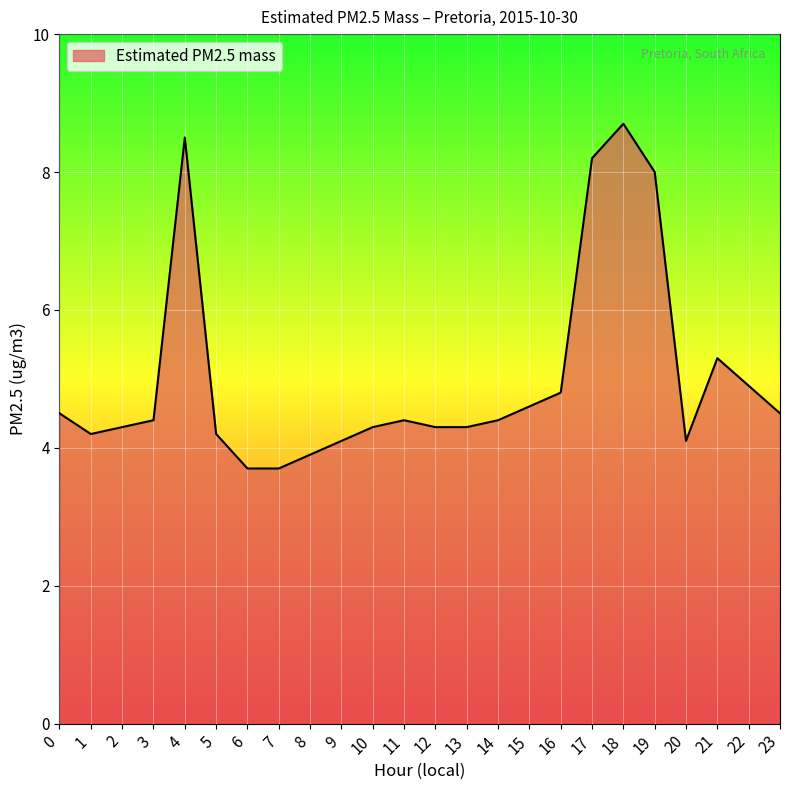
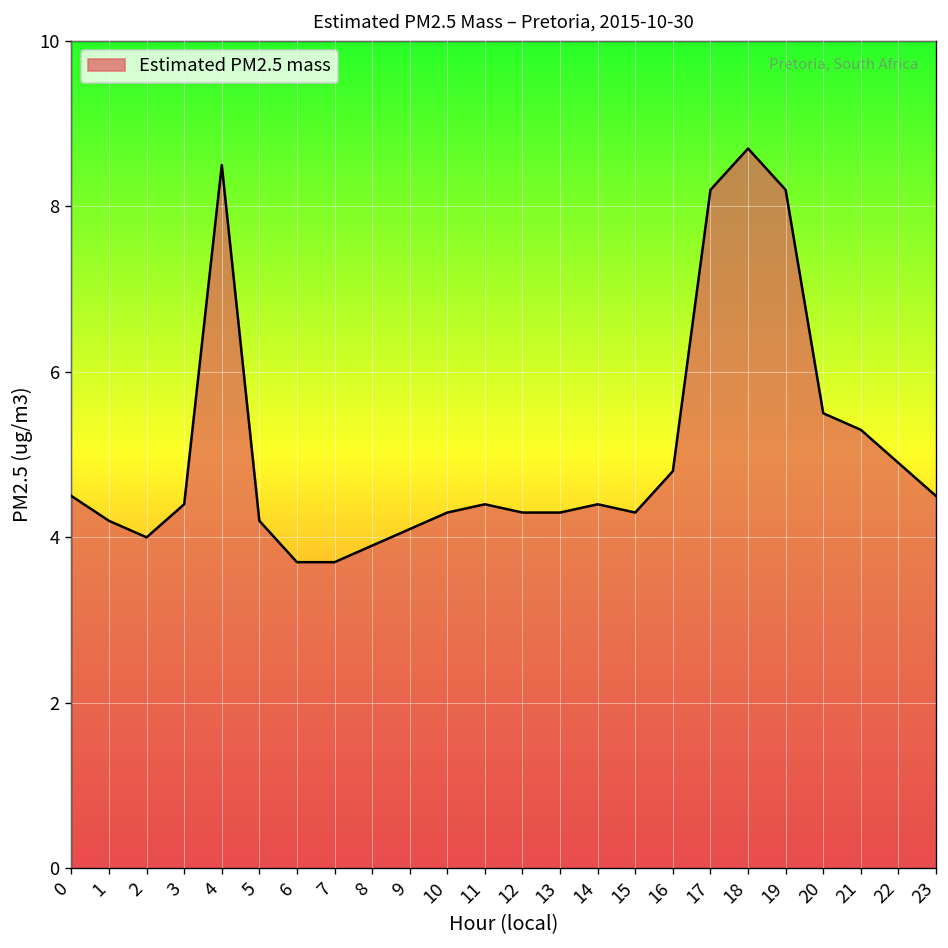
  {
    "0": 4.5,
    "1": 4.2,
-   "2": 4.3,
+   "2": 4.0,
    "3": 4.4,
    "4": 8.5,
    "5": 4.2,
    "6": 3.7,
    "7": 3.7,
    "8": 3.9,
    "9": 4.1,
    "10": 4.3,
    "11": 4.4,
    "12": 4.3,
    "13": 4.3,
    "14": 4.4,
-   "15": 4.6,
+   "15": 4.3,
    "16": 4.8,
    "17": 8.2,
    "18": 8.7,
-   "19": 8.0,
-   "20": 4.1,
+   "19": 8.2,
+   "20": 5.5,
    "21": 5.3,
    "22": 4.9,
    "23": 4.5
  }
